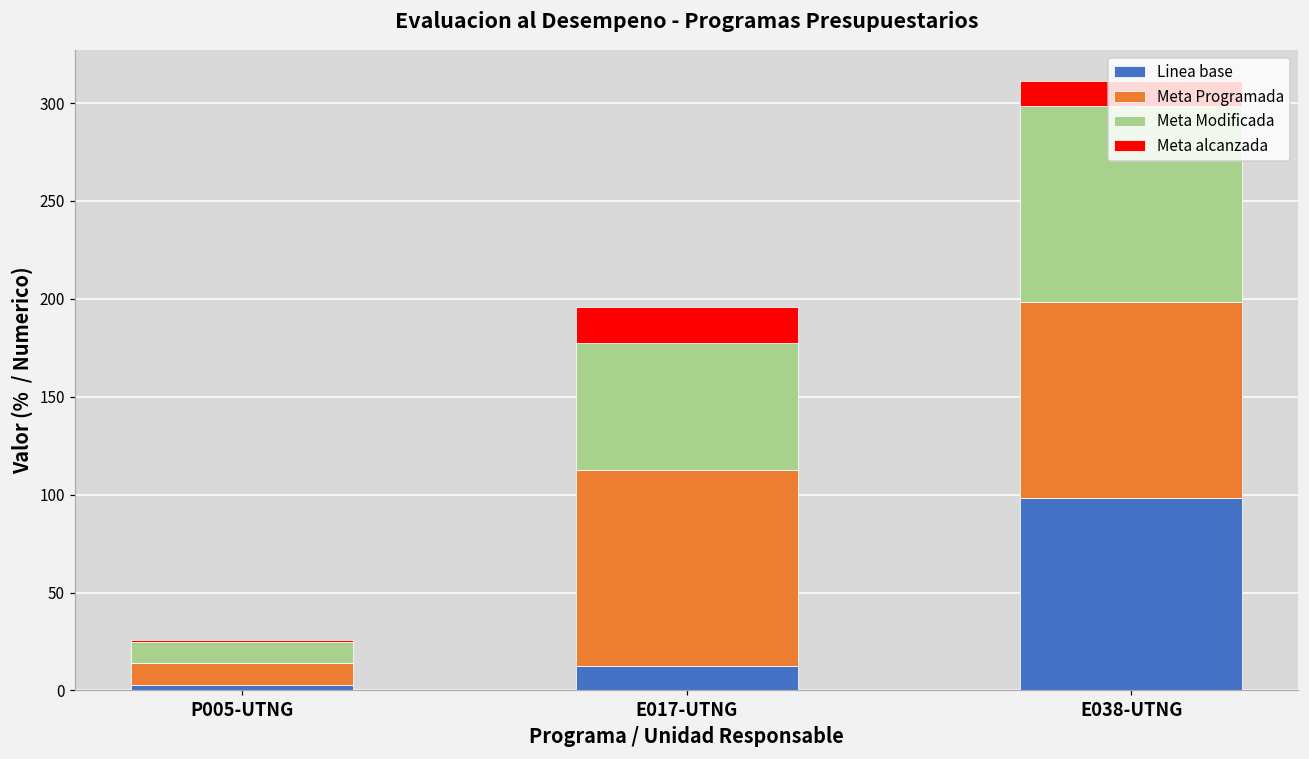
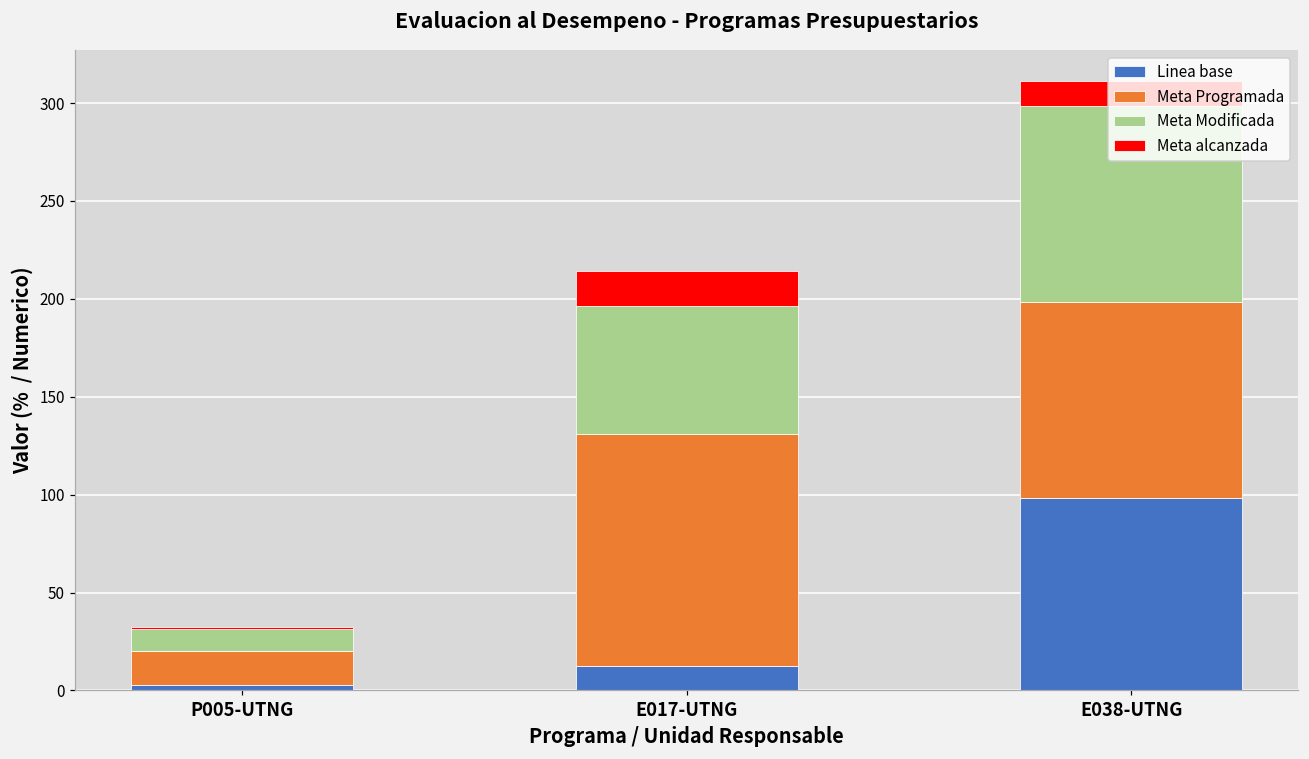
  {
    "Linea base": {
      "P005-UTNG": 3,
      "E017-UTNG": 13,
      "E038-UTNG": 98
    },
    "Meta Programada": {
-     "P005-UTNG": 11,
-     "E017-UTNG": 100,
+     "P005-UTNG": 18,
+     "E017-UTNG": 119,
      "E038-UTNG": 100
    },
    "Meta Modificada": {
      "P005-UTNG": 11,
      "E017-UTNG": 65
    },
    "Meta alcanzada": {
      "E017-UTNG": 18
    }
  }
